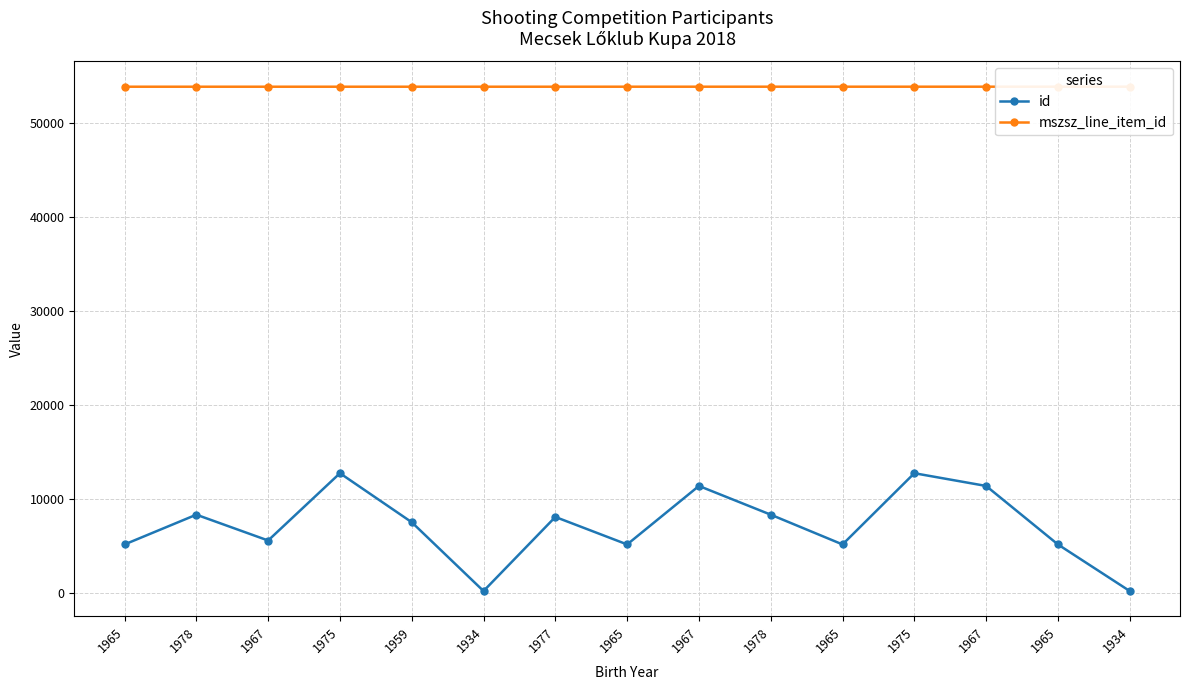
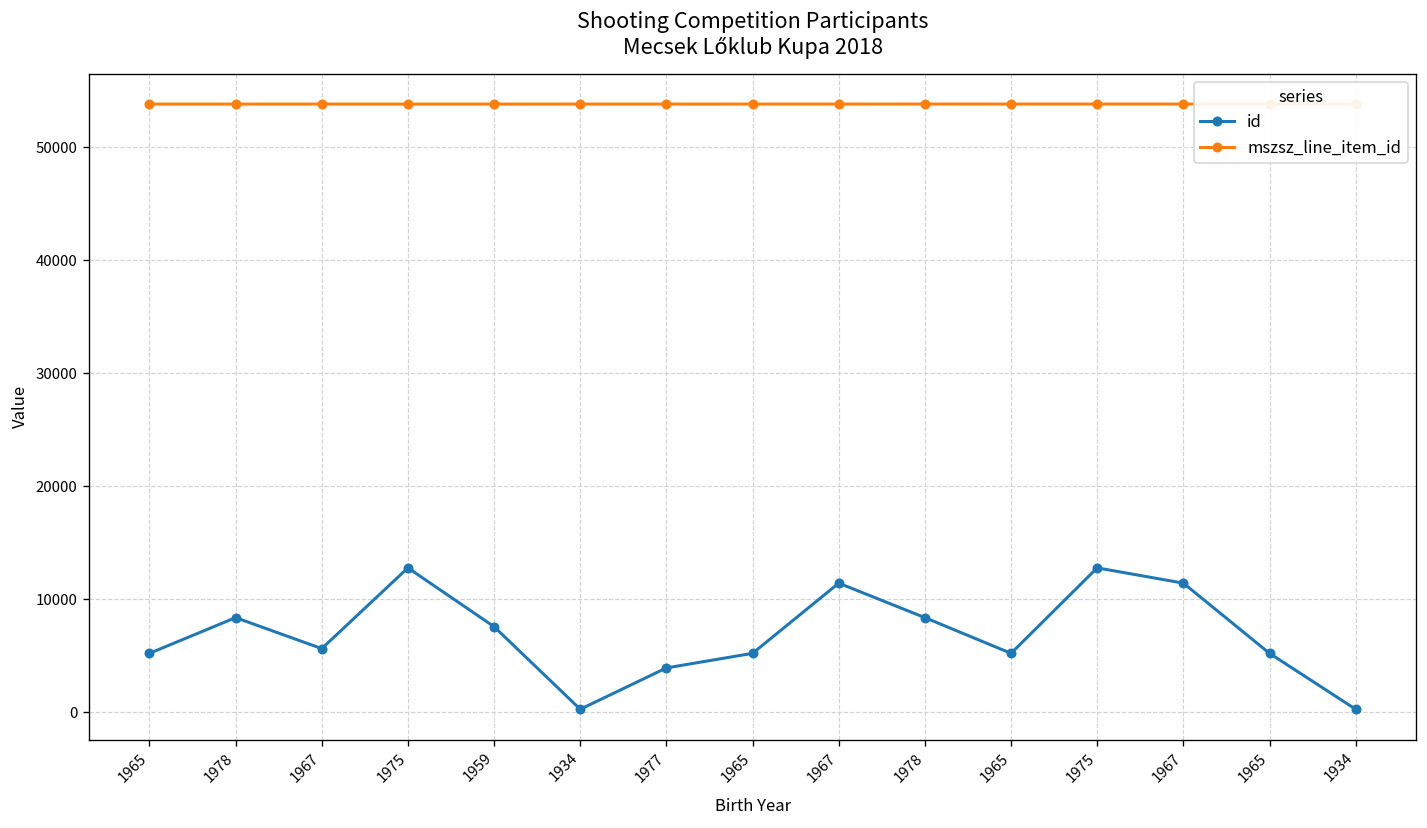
  {
    "id": {
      "1959": 8000,
-     "1977": 8000
+     "1977": 4000
    },
    "mszsz_line_item_id": {
      "1959": 54000,
      "1977": 54000
    }
  }
